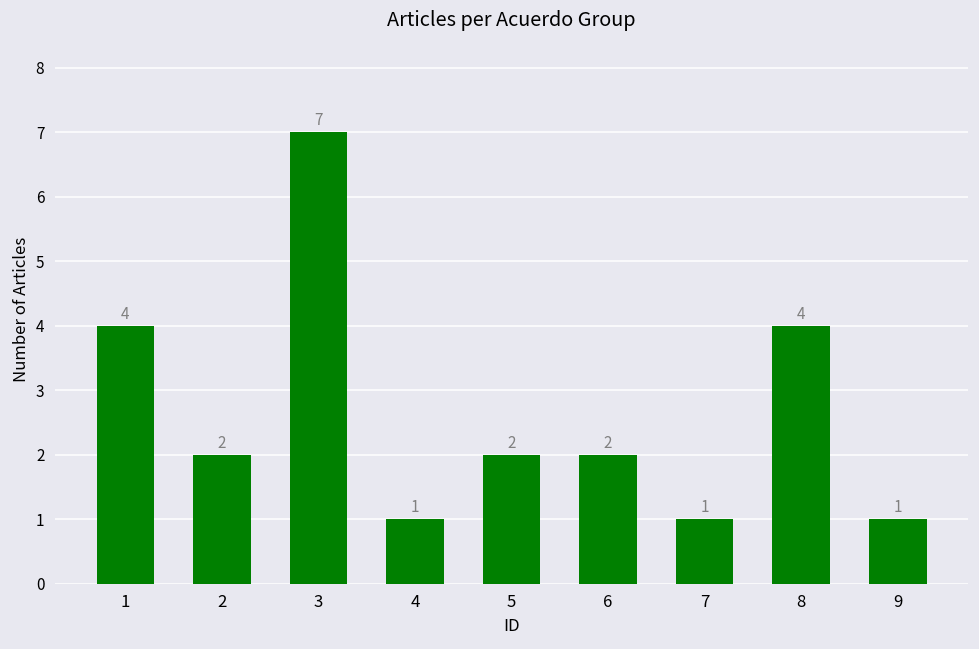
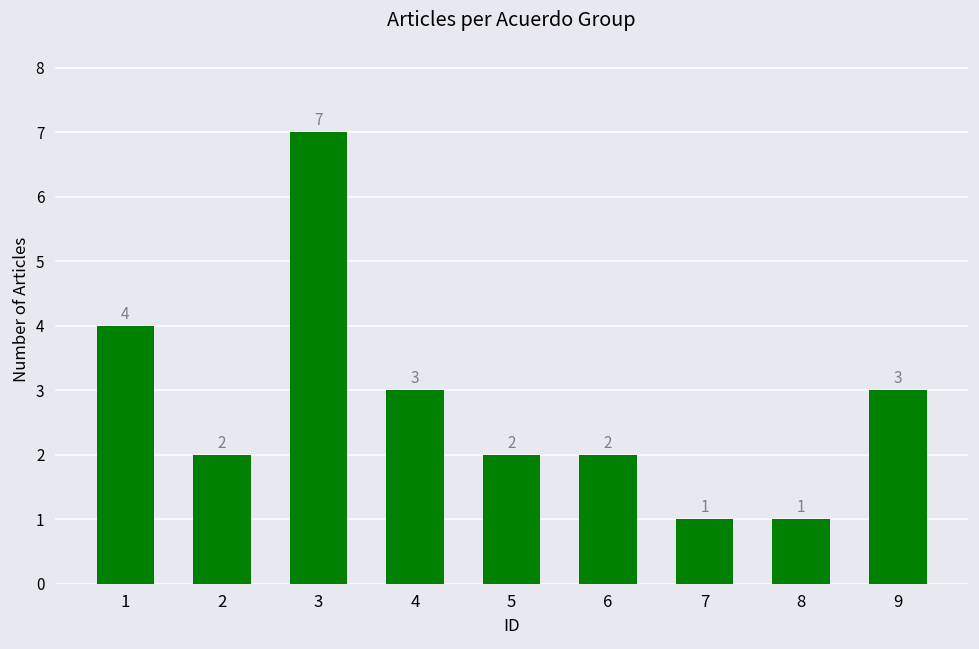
  {
    "1": 4,
    "2": 2,
    "3": 7,
-   "4": 1,
+   "4": 3,
    "5": 2,
    "6": 2,
    "7": 1,
-   "8": 4,
-   "9": 1
+   "8": 1,
+   "9": 3
  }
